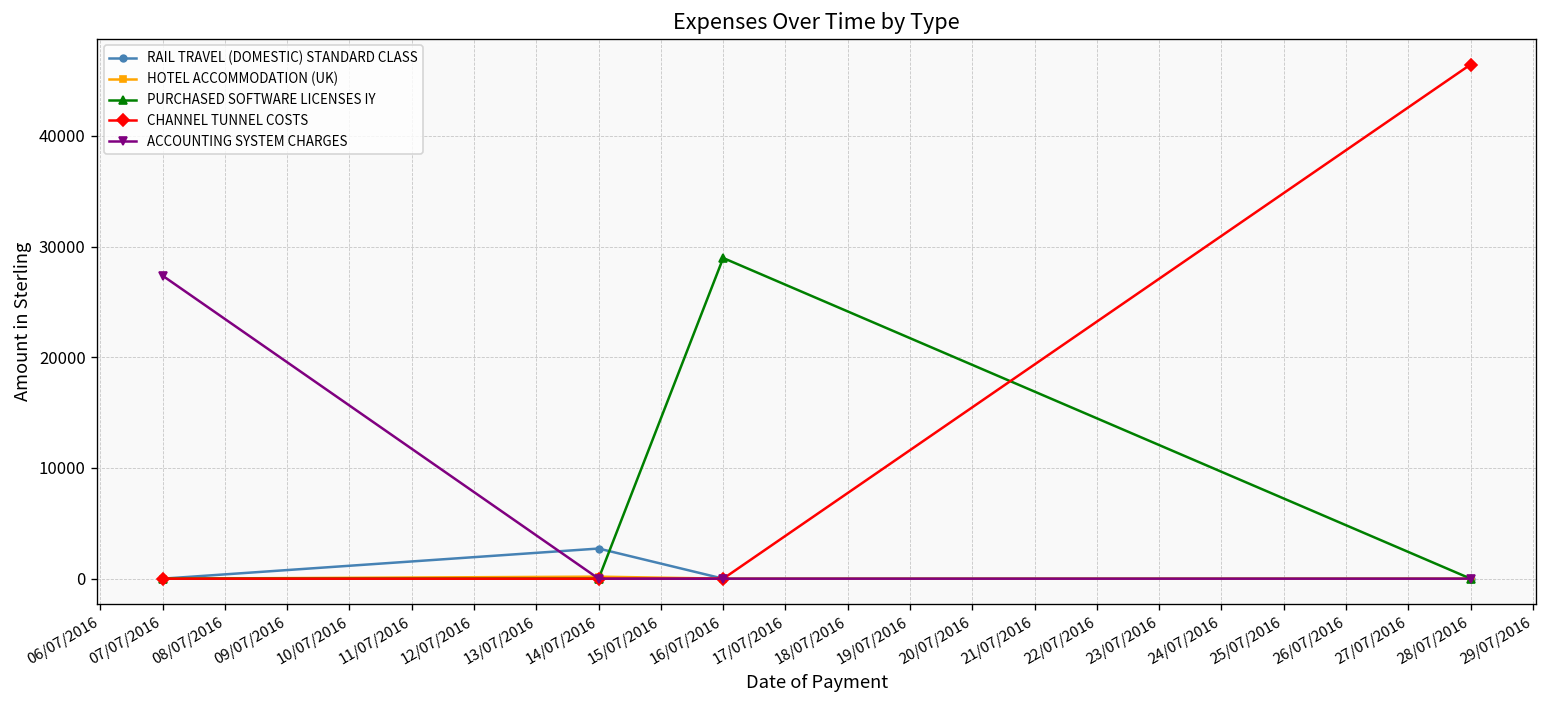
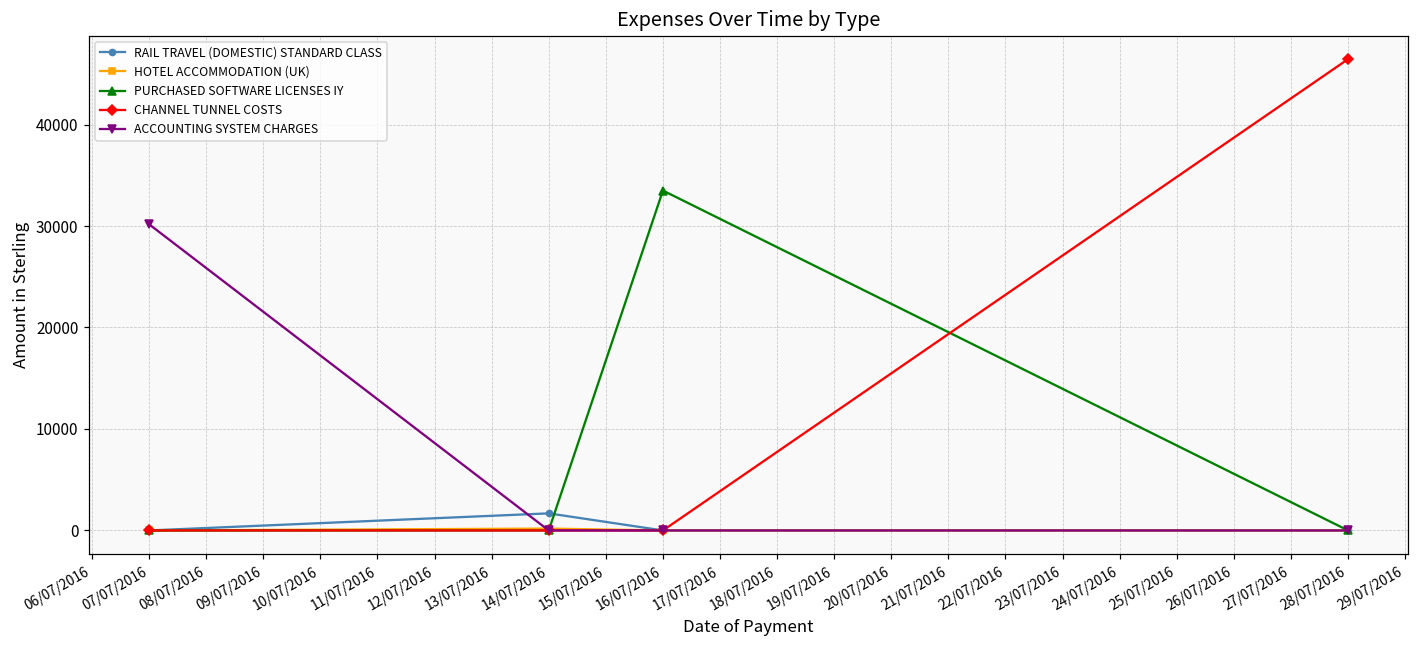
  {
    "RAIL TRAVEL (DOMESTIC) STANDARD CLASS": {
-     "14/07/2016": 3000
+     "14/07/2016": 2000
    },
    "PURCHASED SOFTWARE LICENSES IY": {
-     "16/07/2016": 29000
+     "16/07/2016": 33000
    },
    "CHANNEL TUNNEL COSTS": {
      "28/07/2016": 46000
    },
    "ACCOUNTING SYSTEM CHARGES": {
-     "07/07/2016": 27000
+     "07/07/2016": 30000
    }
  }
